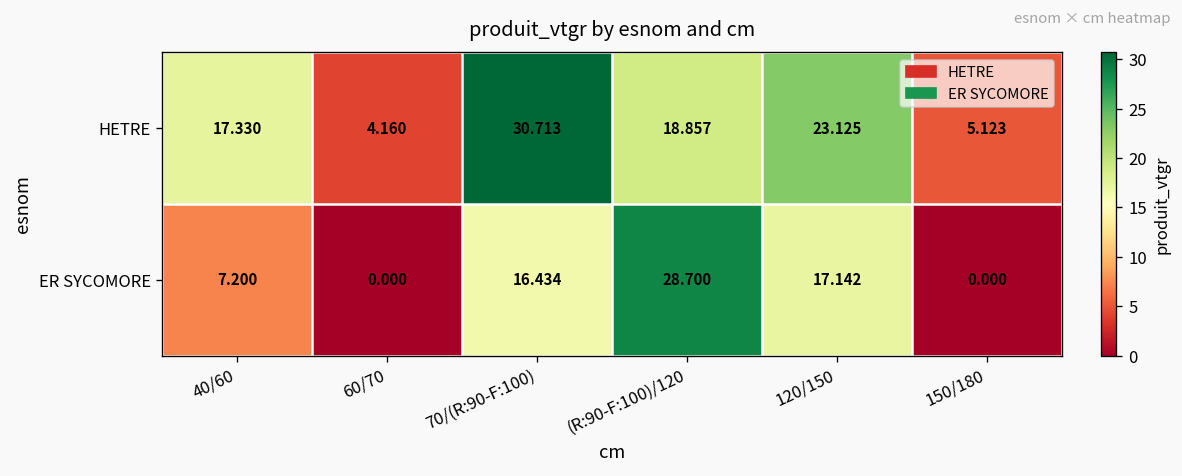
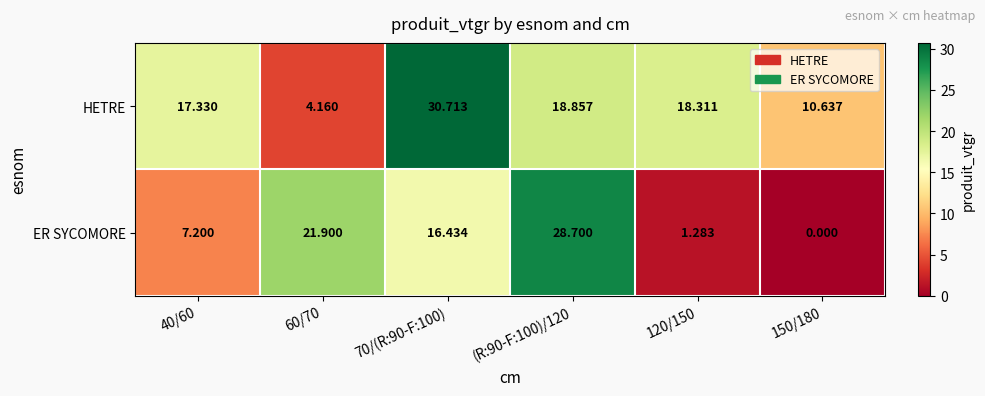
  {
    "HETRE": {
      "40/60": 17.330,
      "60/70": 4.160,
      "70/(R:90-F:100)": 30.713,
      "(R:90-F:100)/120": 18.857,
-     "120/150": 23.125,
-     "150/180": 5.123
+     "120/150": 18.311,
+     "150/180": 10.637
    },
    "ER SYCOMORE": {
      "40/60": 7.200,
-     "60/70": 0.000,
+     "60/70": 21.900,
      "70/(R:90-F:100)": 16.434,
      "(R:90-F:100)/120": 28.700,
-     "120/150": 17.142,
+     "120/150": 1.283,
      "150/180": 0.000
    }
  }
